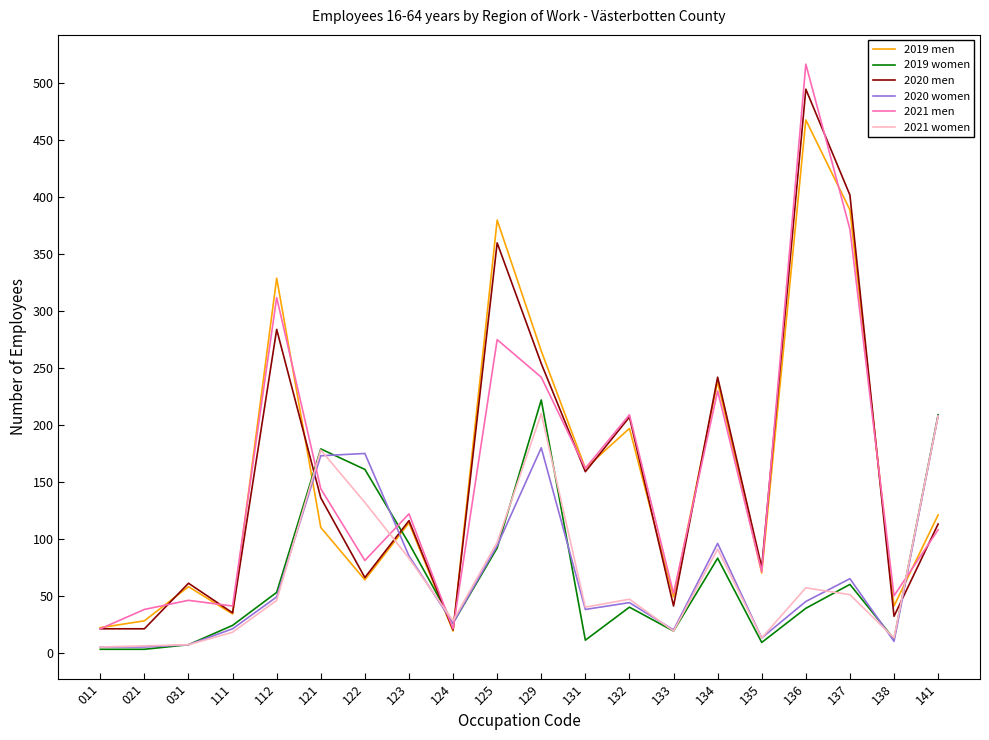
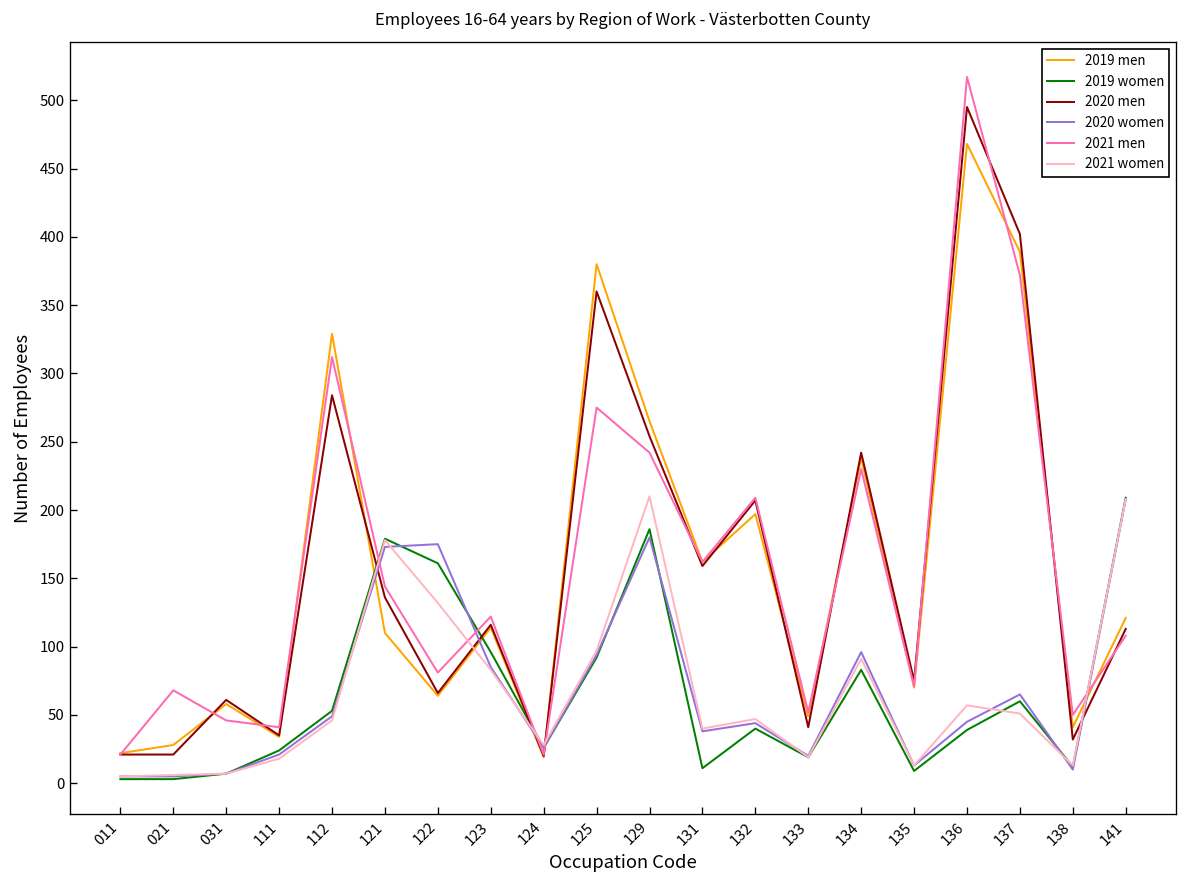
  {
    "2019 men": {
      "021": 28,
      "031": 58,
      "112": 329,
      "121": 110,
      "125": 380,
      "129": 265,
      "132": 197,
      "133": 49,
      "134": 238,
      "136": 468,
      "137": 389,
      "138": 41,
      "141": 121
    },
    "2019 women": {
      "111": 24,
      "112": 53,
      "122": 161,
      "123": 96,
-     "129": 222,
+     "129": 186,
      "131": 11,
      "132": 40,
      "134": 83,
      "135": 9,
      "136": 39,
      "137": 60
    },
    "2020 men": {
      "021": 21,
      "031": 61,
      "112": 284,
      "121": 136,
      "125": 360,
      "129": 254,
      "131": 159,
      "133": 41,
      "134": 242,
      "135": 75,
      "136": 495,
      "137": 402,
      "138": 32,
      "141": 113
    },
    "2020 women": {
      "111": 21,
      "112": 49,
      "121": 173,
      "122": 175,
      "129": 180,
      "132": 44,
      "134": 96,
      "136": 45,
      "137": 65
    },
    "2021 men": {
-     "021": 38,
+     "021": 68,
      "031": 46,
      "111": 41,
      "112": 312,
      "121": 144,
      "122": 81,
      "123": 122,
      "125": 275,
      "129": 242,
      "133": 52,
      "134": 230,
      "136": 517,
      "137": 372,
      "138": 50,
      "141": 108
    },
    "2021 women": {
      "111": 18,
      "112": 46,
      "122": 132,
      "125": 97,
      "129": 210,
      "132": 47,
      "134": 91,
      "136": 57,
      "137": 51
    }
  }
